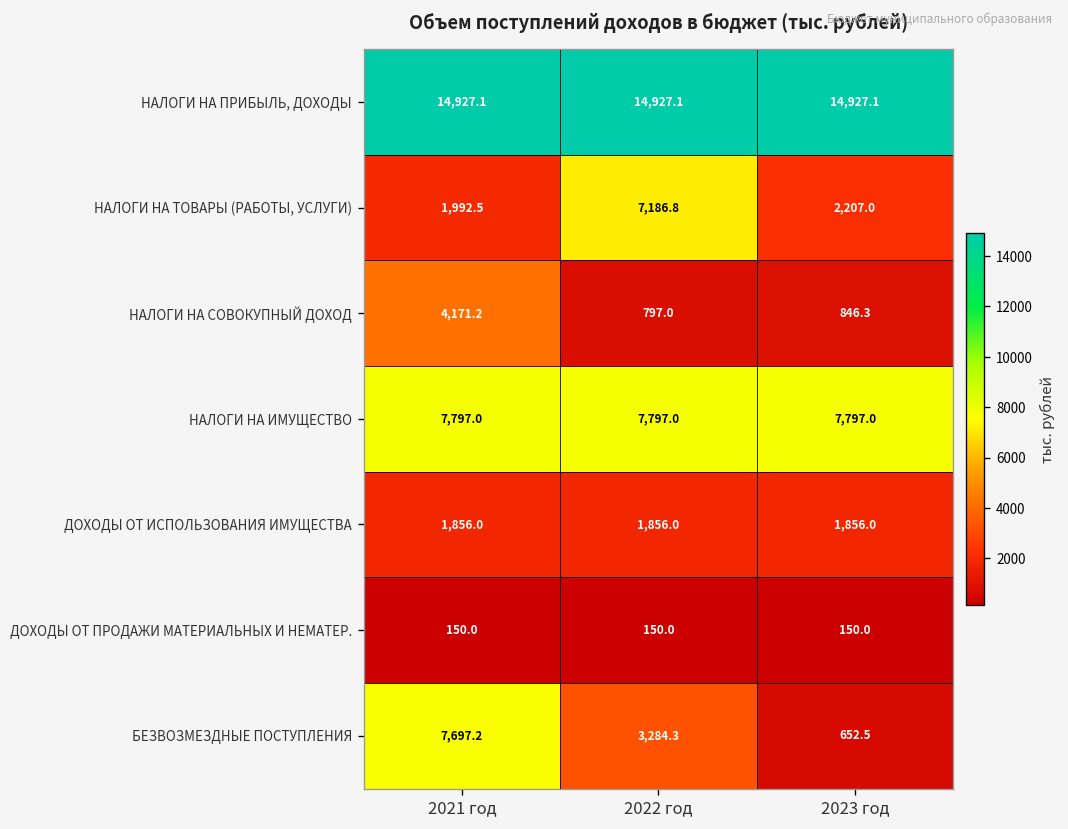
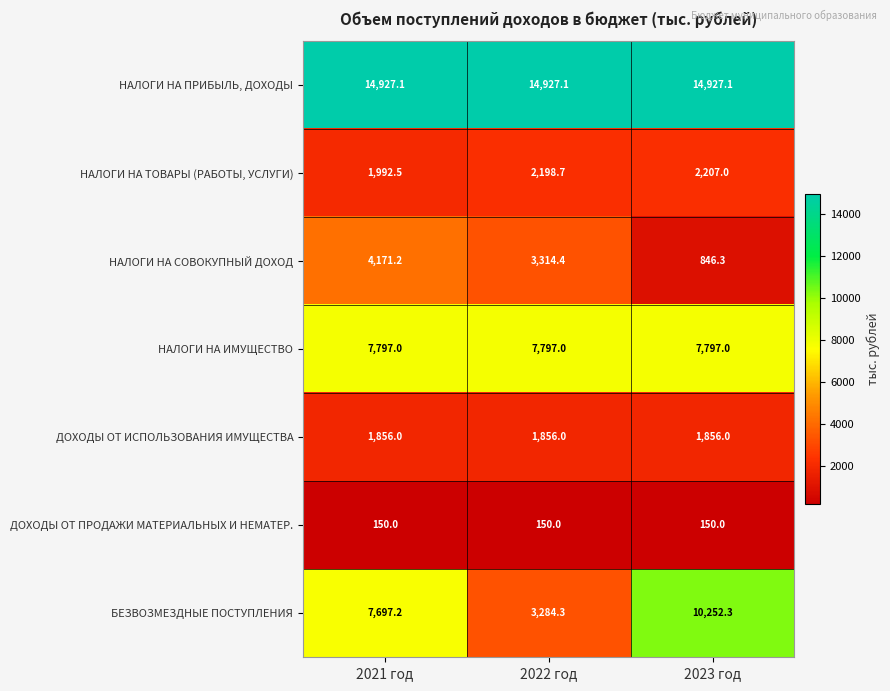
  {
    "НАЛОГИ НА ПРИБЫЛЬ, ДОХОДЫ": {
      "2021 год": "14,927.1",
      "2022 год": "14,927.1",
      "2023 год": "14,927.1"
    },
    "НАЛОГИ НА ТОВАРЫ (РАБОТЫ, УСЛУГИ)": {
      "2021 год": "1,992.5",
-     "2022 год": "7,186.8",
+     "2022 год": "2,198.7",
      "2023 год": "2,207.0"
    },
    "НАЛОГИ НА СОВОКУПНЫЙ ДОХОД": {
      "2021 год": "4,171.2",
-     "2022 год": "797.0",
+     "2022 год": "3,314.4",
      "2023 год": "846.3"
    },
    "НАЛОГИ НА ИМУЩЕСТВО": {
      "2021 год": "7,797.0",
      "2022 год": "7,797.0",
      "2023 год": "7,797.0"
    },
    "ДОХОДЫ ОТ ИСПОЛЬЗОВАНИЯ ИМУЩЕСТВА": {
      "2021 год": "1,856.0",
      "2022 год": "1,856.0",
      "2023 год": "1,856.0"
    },
    "ДОХОДЫ ОТ ПРОДАЖИ МАТЕРИАЛЬНЫХ И НЕМАТЕР.": {
      "2021 год": "150.0",
      "2022 год": "150.0",
      "2023 год": "150.0"
    },
    "БЕЗВОЗМЕЗДНЫЕ ПОСТУПЛЕНИЯ": {
      "2021 год": "7,697.2",
      "2022 год": "3,284.3",
-     "2023 год": "652.5"
+     "2023 год": "10,252.3"
    }
  }
